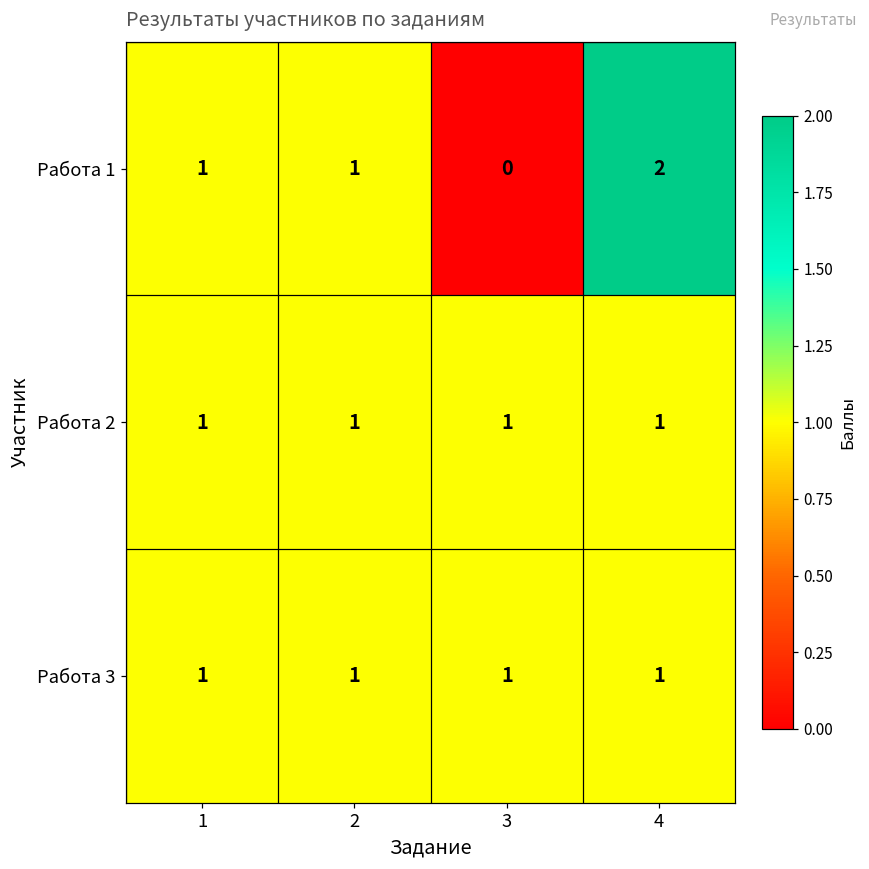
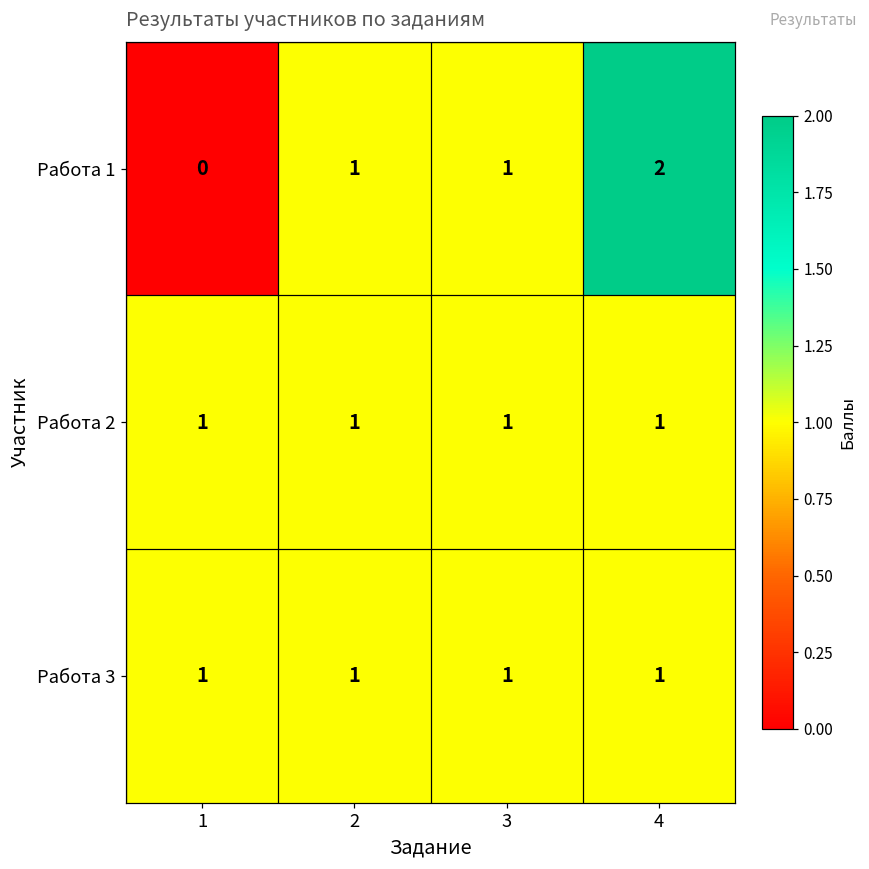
  {
    "Работа 1": {
-     "1": 1,
+     "1": 0,
      "2": 1,
-     "3": 0,
+     "3": 1,
      "4": 2
    },
    "Работа 2": {
      "1": 1,
      "2": 1,
      "3": 1,
      "4": 1
    },
    "Работа 3": {
      "1": 1,
      "2": 1,
      "3": 1,
      "4": 1
    }
  }
